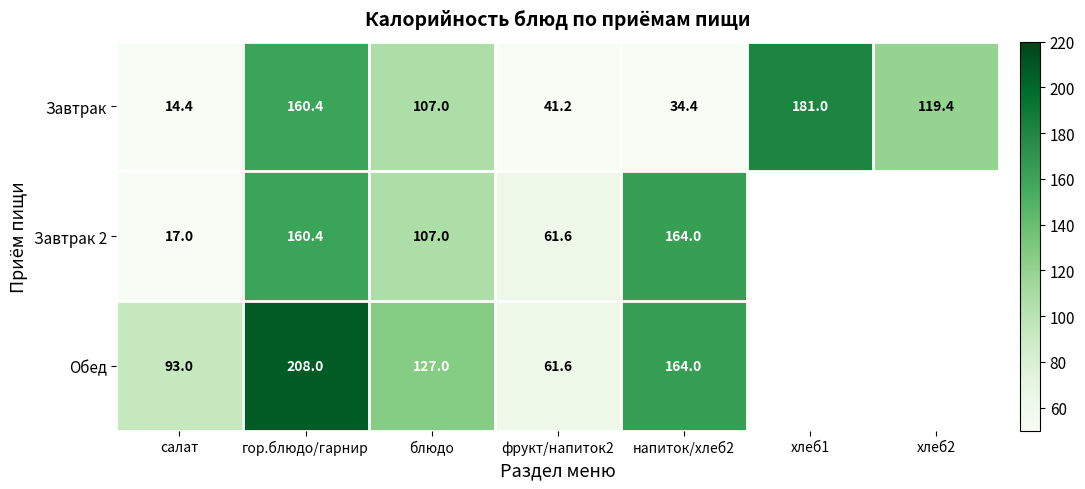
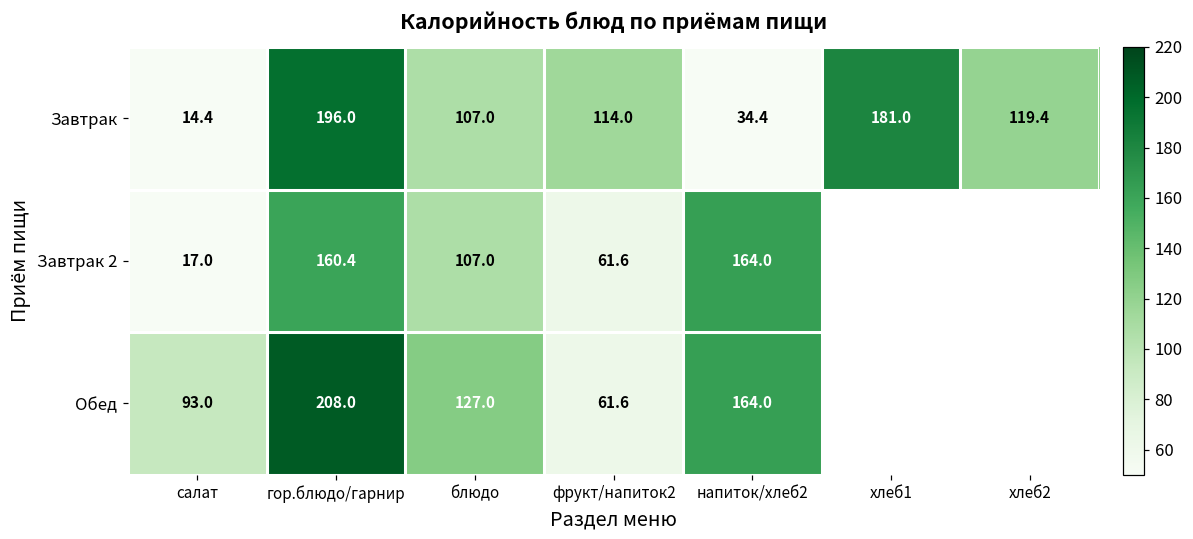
  {
    "Завтрак": {
      "салат": 14.4,
-     "гор.блюдо/гарнир": 160.4,
+     "гор.блюдо/гарнир": 196.0,
      "блюдо": 107.0,
-     "фрукт/напиток2": 41.2,
+     "фрукт/напиток2": 114.0,
      "напиток/хлеб2": 34.4,
      "хлеб1": 181.0,
      "хлеб2": 119.4
    },
    "Завтрак 2": {
      "салат": 17.0,
      "гор.блюдо/гарнир": 160.4,
      "блюдо": 107.0,
      "фрукт/напиток2": 61.6,
      "напиток/хлеб2": 164.0
    },
    "Обед": {
      "салат": 93.0,
      "гор.блюдо/гарнир": 208.0,
      "блюдо": 127.0,
      "фрукт/напиток2": 61.6,
      "напиток/хлеб2": 164.0
    }
  }
